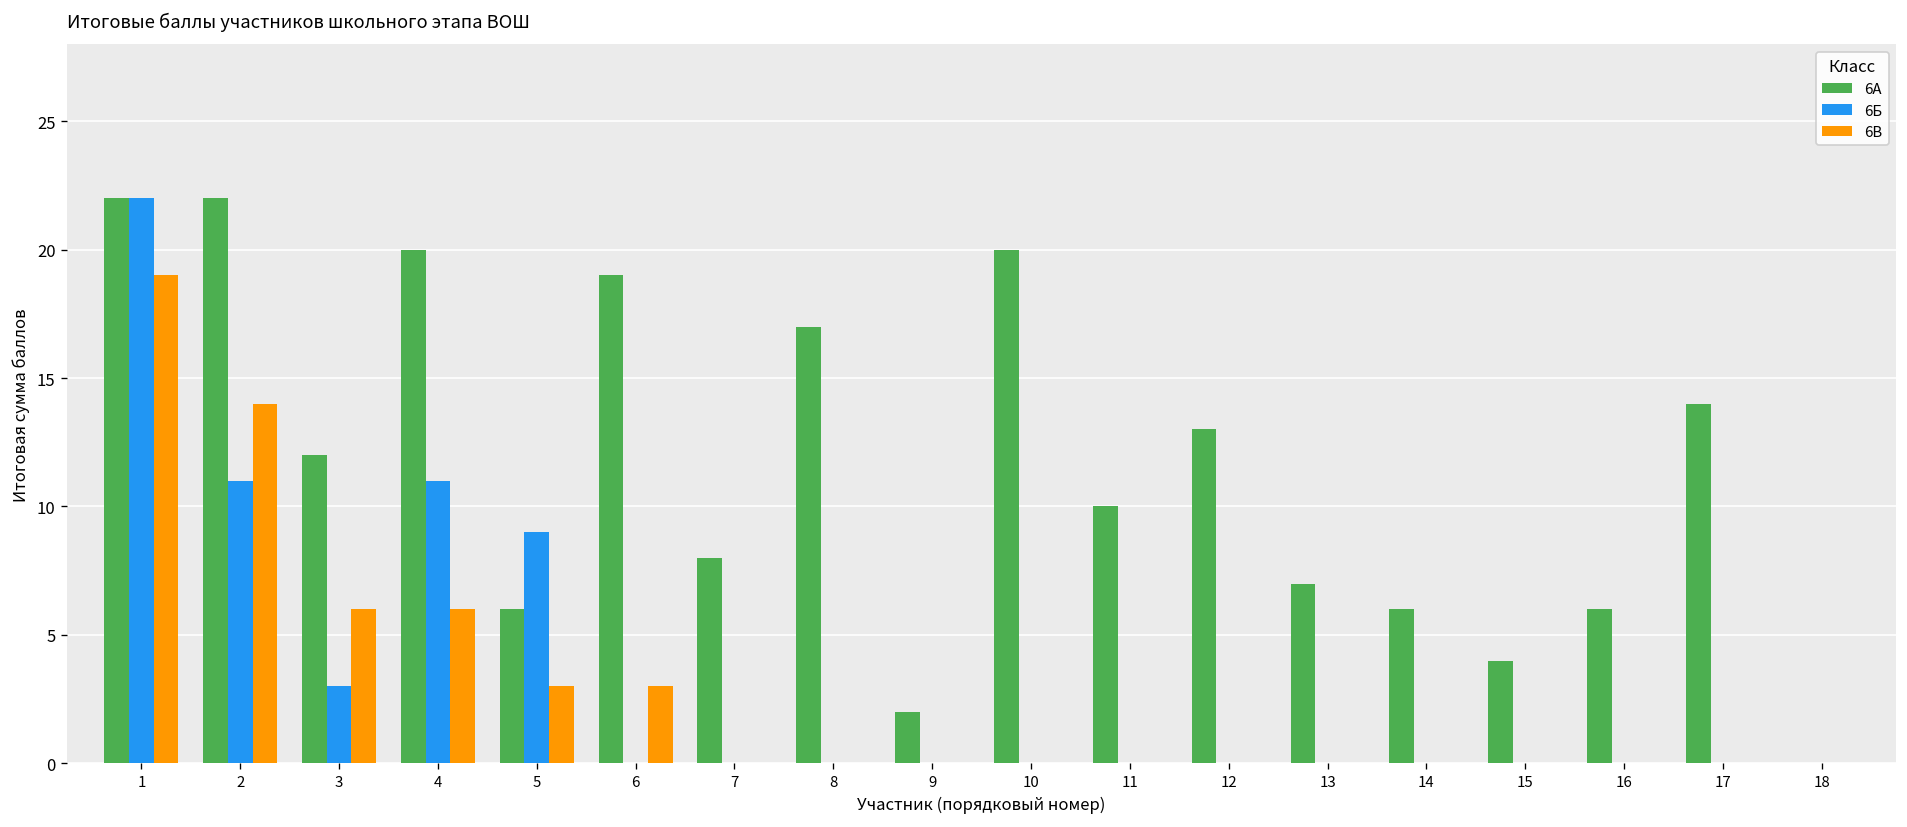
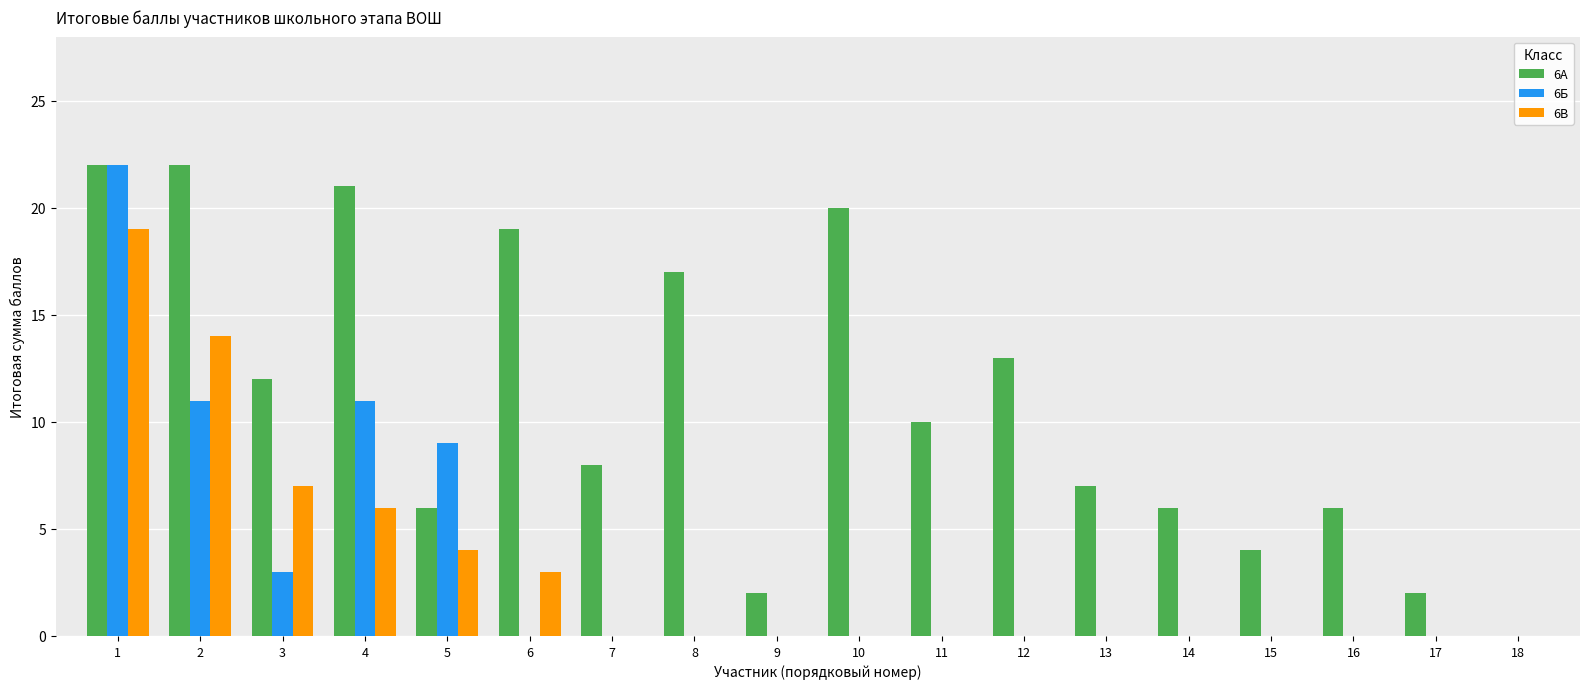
  {
    "6А": {
      "1": 22,
      "2": 22,
      "3": 12,
-     "4": 20,
+     "4": 21,
      "5": 6,
      "6": 19,
      "7": 8,
      "8": 17,
      "9": 2,
      "10": 20,
      "11": 10,
      "12": 13,
      "13": 7,
      "14": 6,
      "15": 4,
      "16": 6,
-     "17": 14,
+     "17": 2,
      "18": 0
    },
    "6Б": {
      "1": 22,
      "2": 11,
      "3": 3,
      "4": 11,
      "5": 9,
      "6": 0,
      "7": 0,
      "8": 0,
      "9": 0,
      "10": 0,
      "11": 0,
      "12": 0,
      "13": 0,
      "14": 0,
      "15": 0,
      "16": 0,
      "17": 0,
      "18": 0
    },
    "6В": {
      "1": 19,
      "2": 14,
-     "3": 6,
+     "3": 7,
      "4": 6,
-     "5": 3,
+     "5": 4,
      "6": 3,
      "7": 0,
      "8": 0,
      "9": 0,
      "10": 0,
      "11": 0,
      "12": 0,
      "13": 0,
      "14": 0,
      "15": 0,
      "16": 0,
      "17": 0,
      "18": 0
    }
  }
